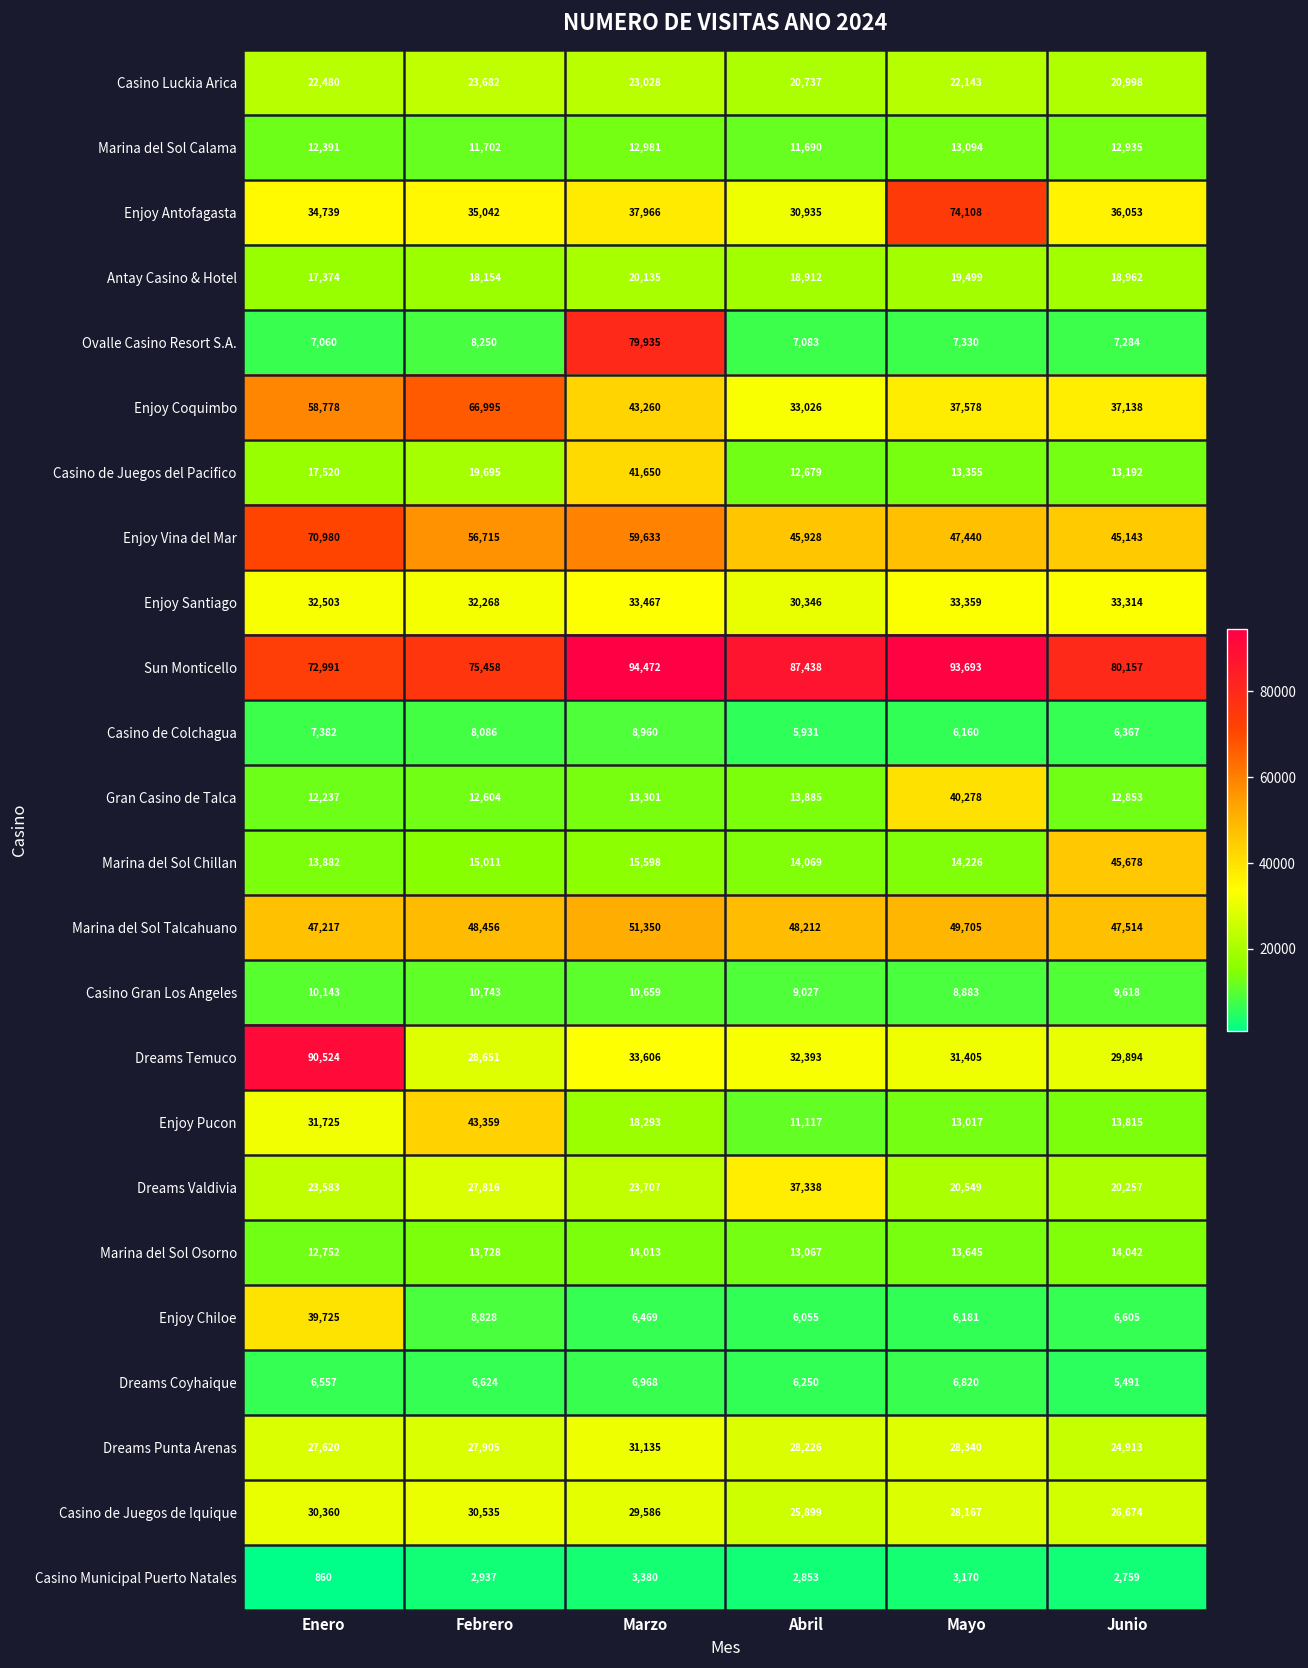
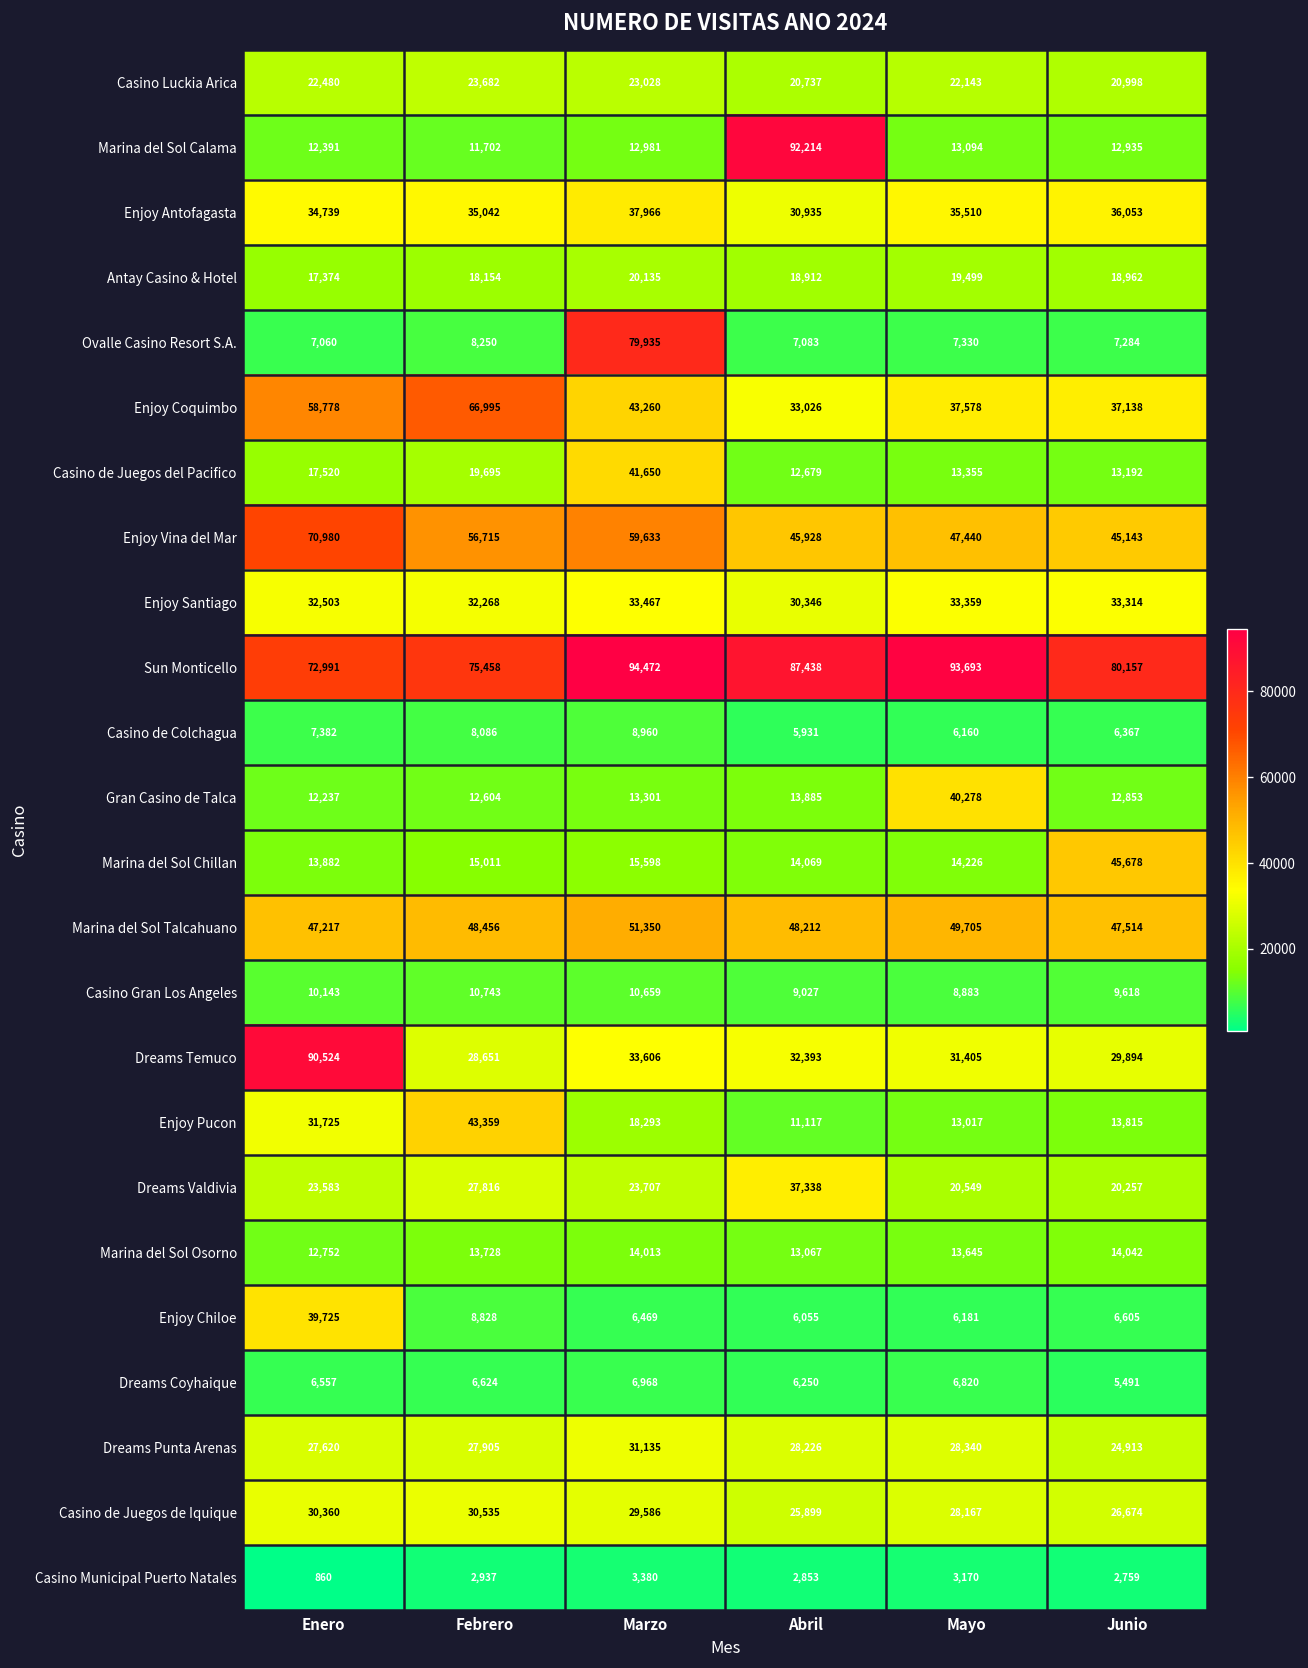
  {
    "Casino Luckia Arica": {
      "Enero": "22,480",
      "Febrero": "23,682",
      "Marzo": "23,028",
      "Abril": "20,737",
      "Mayo": "22,143",
      "Junio": "20,998"
    },
    "Marina del Sol Calama": {
      "Enero": "12,391",
      "Febrero": "11,702",
      "Marzo": "12,981",
-     "Abril": "11,690",
+     "Abril": "92,214",
      "Mayo": "13,094",
      "Junio": "12,935"
    },
    "Enjoy Antofagasta": {
      "Enero": "34,739",
      "Febrero": "35,042",
      "Marzo": "37,966",
      "Abril": "30,935",
-     "Mayo": "74,108",
+     "Mayo": "35,510",
      "Junio": "36,053"
    },
    "Antay Casino & Hotel": {
      "Enero": "17,374",
      "Febrero": "18,154",
      "Marzo": "20,135",
      "Abril": "18,912",
      "Mayo": "19,499",
      "Junio": "18,962"
    },
    "Ovalle Casino Resort S.A.": {
      "Enero": "7,060",
      "Febrero": "8,250",
      "Marzo": "79,935",
      "Abril": "7,083",
      "Mayo": "7,330",
      "Junio": "7,284"
    },
    "Enjoy Coquimbo": {
      "Enero": "58,778",
      "Febrero": "66,995",
      "Marzo": "43,260",
      "Abril": "33,026",
      "Mayo": "37,578",
      "Junio": "37,138"
    },
    "Casino de Juegos del Pacifico": {
      "Enero": "17,520",
      "Febrero": "19,695",
      "Marzo": "41,650",
      "Abril": "12,679",
      "Mayo": "13,355",
      "Junio": "13,192"
    },
    "Enjoy Vina del Mar": {
      "Enero": "70,980",
      "Febrero": "56,715",
      "Marzo": "59,633",
      "Abril": "45,928",
      "Mayo": "47,440",
      "Junio": "45,143"
    },
    "Enjoy Santiago": {
      "Enero": "32,503",
      "Febrero": "32,268",
      "Marzo": "33,467",
      "Abril": "30,346",
      "Mayo": "33,359",
      "Junio": "33,314"
    },
    "Sun Monticello": {
      "Enero": "72,991",
      "Febrero": "75,458",
      "Marzo": "94,472",
      "Abril": "87,438",
      "Mayo": "93,693",
      "Junio": "80,157"
    },
    "Casino de Colchagua": {
      "Enero": "7,382",
      "Febrero": "8,086",
      "Marzo": "8,960",
      "Abril": "5,931",
      "Mayo": "6,160",
      "Junio": "6,367"
    },
    "Gran Casino de Talca": {
      "Enero": "12,237",
      "Febrero": "12,604",
      "Marzo": "13,301",
      "Abril": "13,885",
      "Mayo": "40,278",
      "Junio": "12,853"
    },
    "Marina del Sol Chillan": {
      "Enero": "13,882",
      "Febrero": "15,011",
      "Marzo": "15,598",
      "Abril": "14,069",
      "Mayo": "14,226",
      "Junio": "45,678"
    },
    "Marina del Sol Talcahuano": {
      "Enero": "47,217",
      "Febrero": "48,456",
      "Marzo": "51,350",
      "Abril": "48,212",
      "Mayo": "49,705",
      "Junio": "47,514"
    },
    "Casino Gran Los Angeles": {
      "Enero": "10,143",
      "Febrero": "10,743",
      "Marzo": "10,659",
      "Abril": "9,027",
      "Mayo": "8,883",
      "Junio": "9,618"
    },
    "Dreams Temuco": {
      "Enero": "90,524",
      "Febrero": "28,651",
      "Marzo": "33,606",
      "Abril": "32,393",
      "Mayo": "31,405",
      "Junio": "29,894"
    },
    "Enjoy Pucon": {
      "Enero": "31,725",
      "Febrero": "43,359",
      "Marzo": "18,293",
      "Abril": "11,117",
      "Mayo": "13,017",
      "Junio": "13,815"
    },
    "Dreams Valdivia": {
      "Enero": "23,583",
      "Febrero": "27,816",
      "Marzo": "23,707",
      "Abril": "37,338",
      "Mayo": "20,549",
      "Junio": "20,257"
    },
    "Marina del Sol Osorno": {
      "Enero": "12,752",
      "Febrero": "13,728",
      "Marzo": "14,013",
      "Abril": "13,067",
      "Mayo": "13,645",
      "Junio": "14,042"
    },
    "Enjoy Chiloe": {
      "Enero": "39,725",
      "Febrero": "8,828",
      "Marzo": "6,469",
      "Abril": "6,055",
      "Mayo": "6,181",
      "Junio": "6,605"
    },
    "Dreams Coyhaique": {
      "Enero": "6,557",
      "Febrero": "6,624",
      "Marzo": "6,968",
      "Abril": "6,250",
      "Mayo": "6,820",
      "Junio": "5,491"
    },
    "Dreams Punta Arenas": {
      "Enero": "27,620",
      "Febrero": "27,905",
      "Marzo": "31,135",
      "Abril": "28,226",
      "Mayo": "28,340",
      "Junio": "24,913"
    },
    "Casino de Juegos de Iquique": {
      "Enero": "30,360",
      "Febrero": "30,535",
      "Marzo": "29,586",
      "Abril": "25,899",
      "Mayo": "28,167",
      "Junio": "26,674"
    },
    "Casino Municipal Puerto Natales": {
      "Enero": "860",
      "Febrero": "2,937",
      "Marzo": "3,380",
      "Abril": "2,853",
      "Mayo": "3,170",
      "Junio": "2,759"
    }
  }
